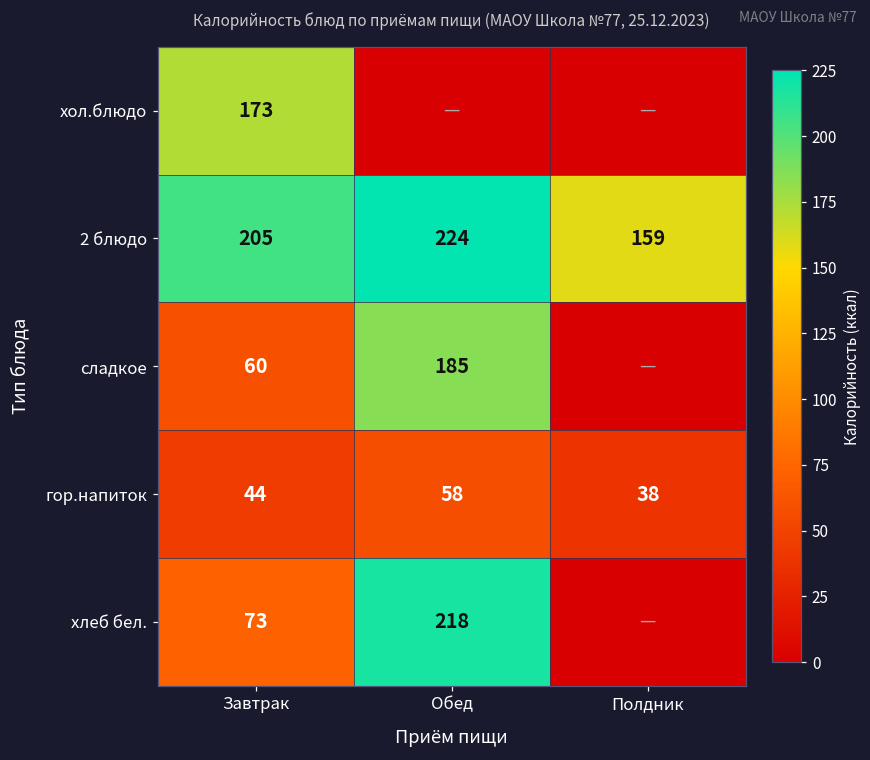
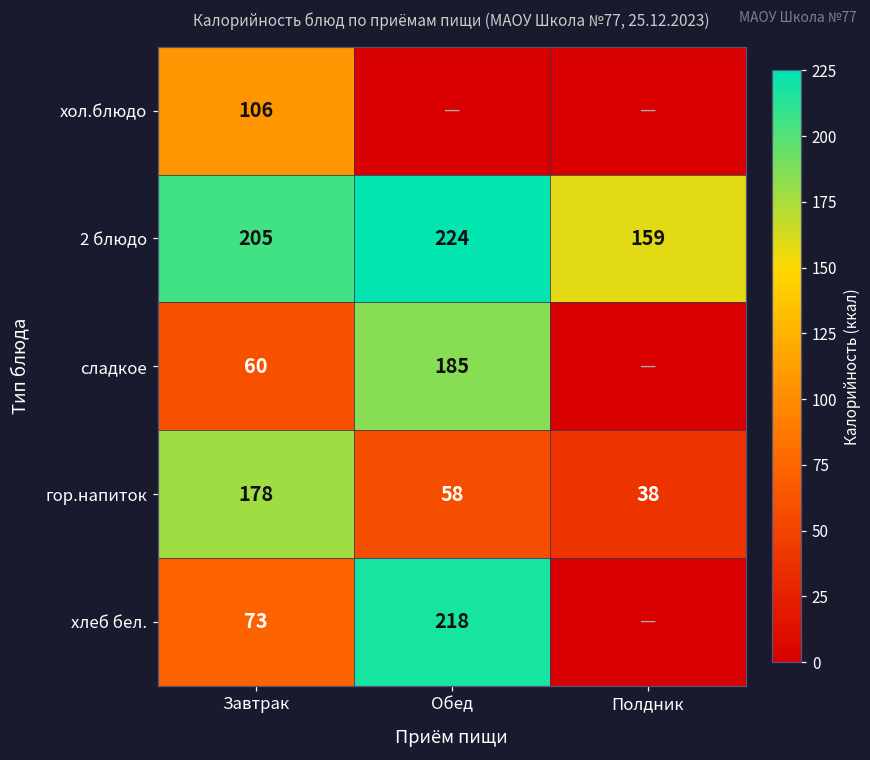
  {
    "хол.блюдо": {
-     "Завтрак": 173
+     "Завтрак": 106
    },
    "2 блюдо": {
      "Завтрак": 205,
      "Обед": 224,
      "Полдник": 159
    },
    "сладкое": {
      "Завтрак": 60,
      "Обед": 185
    },
    "гор.напиток": {
-     "Завтрак": 44,
+     "Завтрак": 178,
      "Обед": 58,
      "Полдник": 38
    },
    "хлеб бел.": {
      "Завтрак": 73,
      "Обед": 218
    }
  }
